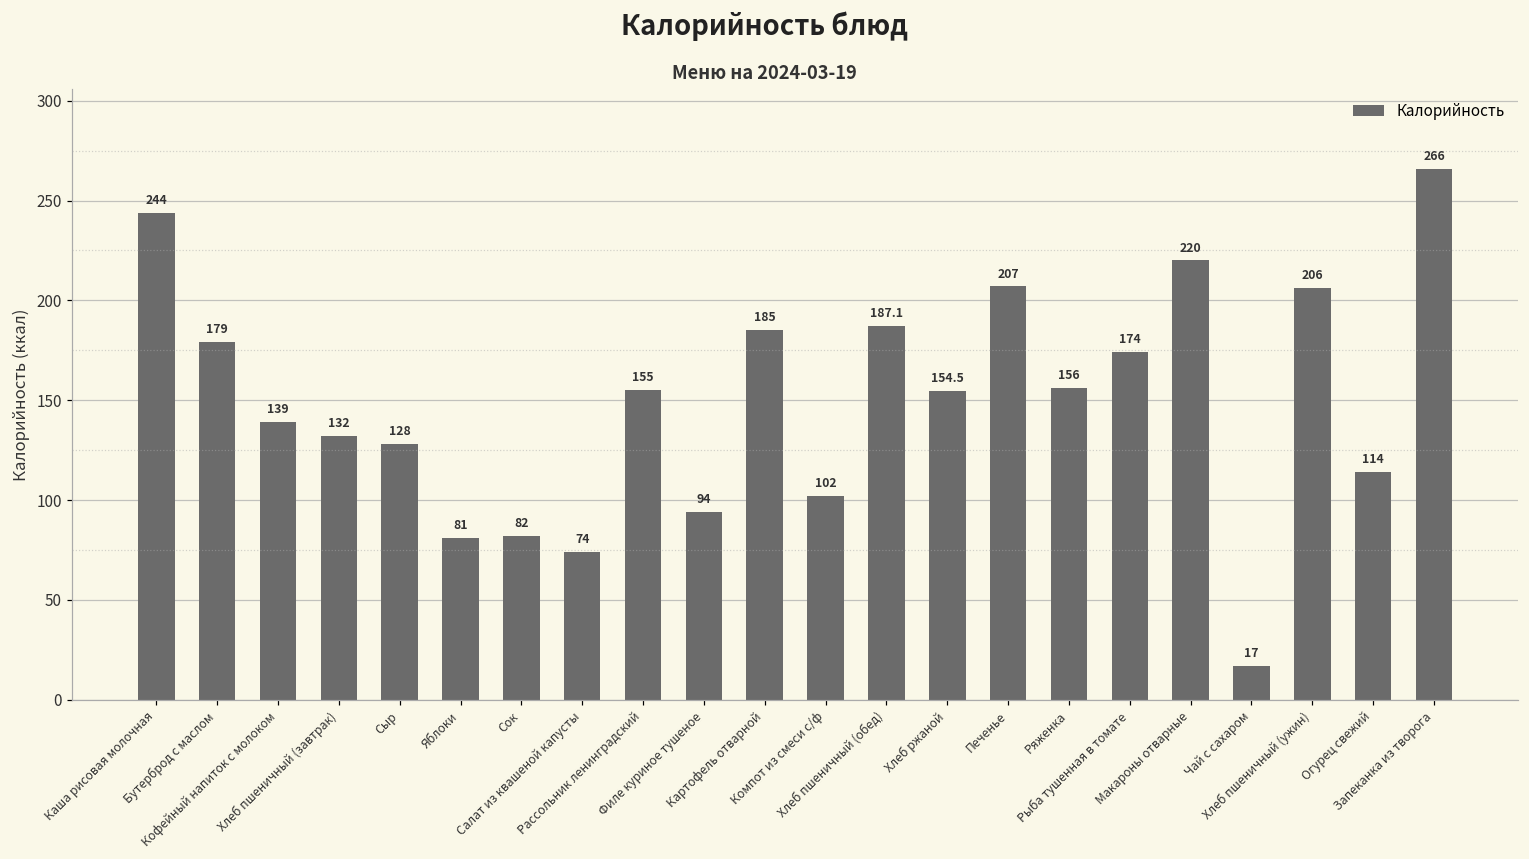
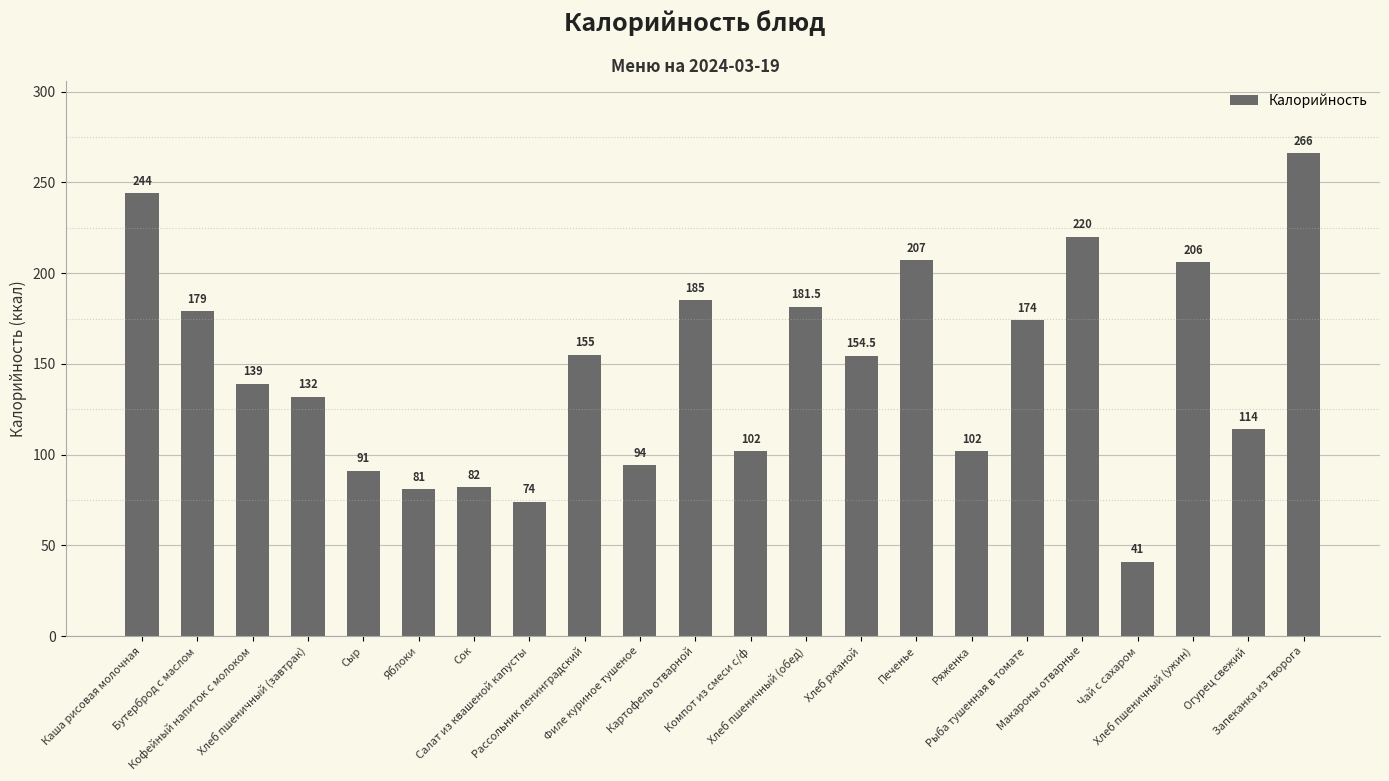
  {
    "Каша рисовая молочная": 244,
    "Бутерброд с маслом": 179,
    "Кофейный напиток с молоком": 139,
    "Хлеб пшеничный (завтрак)": 132,
-   "Сыр": 128,
+   "Сыр": 91,
    "Яблоки": 81,
    "Сок": 82,
    "Салат из квашеной капусты": 74,
    "Рассольник ленинградский": 155,
    "Филе куриное тушеное": 94,
    "Картофель отварной": 185,
    "Компот из смеси с/ф": 102,
-   "Хлеб пшеничный (обед)": 187.1,
+   "Хлеб пшеничный (обед)": 181.5,
    "Хлеб ржаной": 154.5,
    "Печенье": 207,
-   "Ряженка": 156,
+   "Ряженка": 102,
    "Рыба тушенная в томате": 174,
    "Макароны отварные": 220,
-   "Чай с сахаром": 17,
+   "Чай с сахаром": 41,
    "Хлеб пшеничный (ужин)": 206,
    "Огурец свежий": 114,
    "Запеканка из творога": 266
  }
